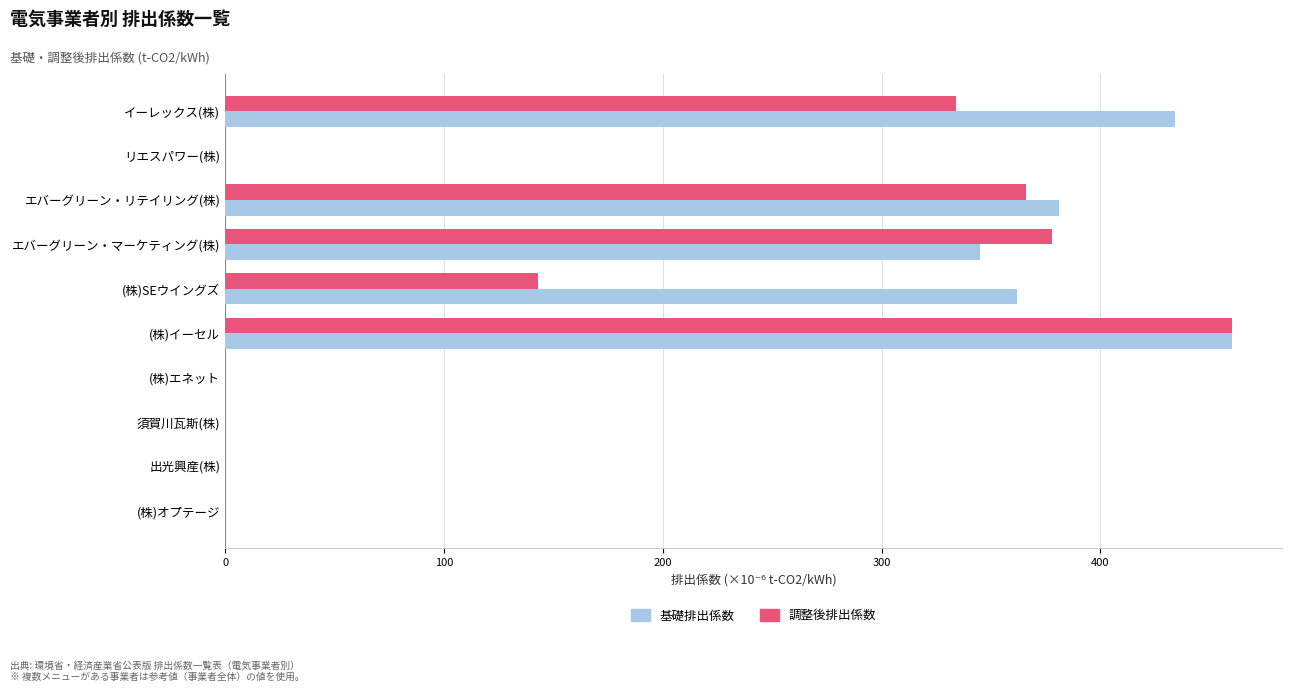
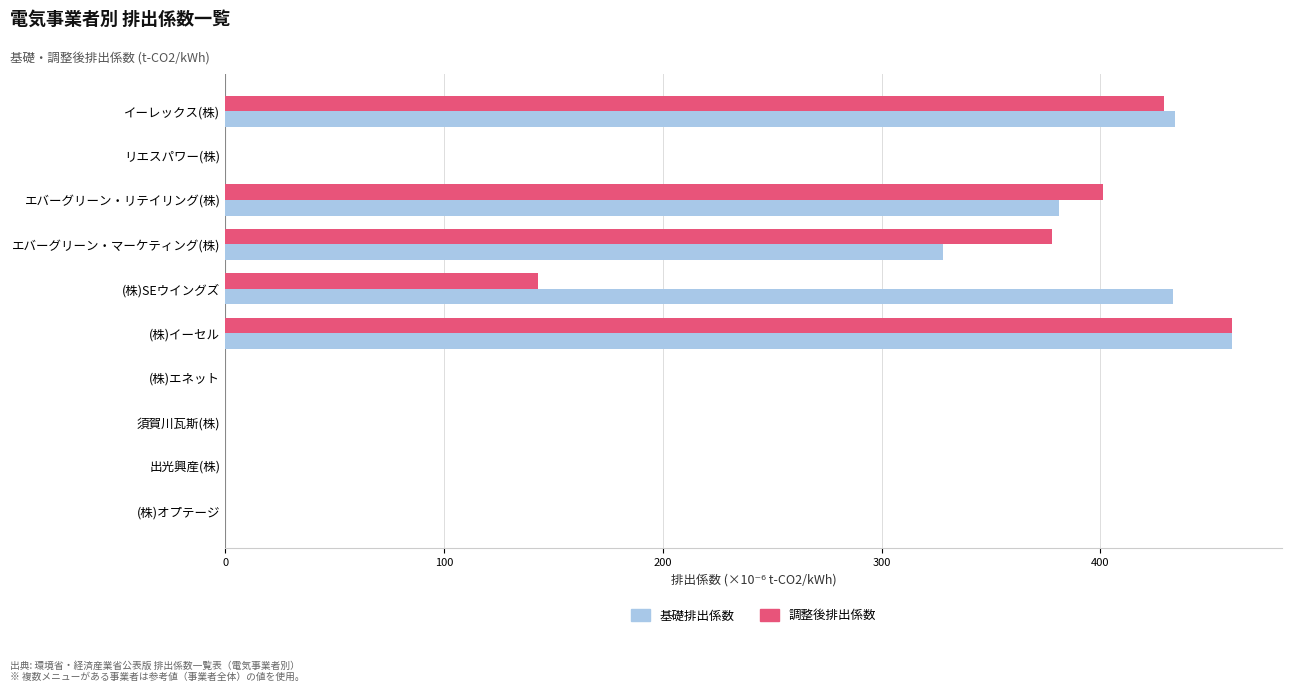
  {
    "基礎排出係数": {
      "イーレックス(株)": 434,
      "リエスパワー(株)": 0,
      "エバーグリーン・リテイリング(株)": 381,
-     "エバーグリーン・マーケティング(株)": 345,
-     "(株)SEウイングズ": 362,
+     "エバーグリーン・マーケティング(株)": 328,
+     "(株)SEウイングズ": 433,
      "(株)イーセル": 460,
      "(株)エネット": 0,
      "須賀川瓦斯(株)": 0,
      "出光興産(株)": 0,
      "(株)オプテージ": 0
    },
    "調整後排出係数": {
-     "イーレックス(株)": 334,
+     "イーレックス(株)": 429,
      "リエスパワー(株)": 0,
-     "エバーグリーン・リテイリング(株)": 366,
+     "エバーグリーン・リテイリング(株)": 401,
      "エバーグリーン・マーケティング(株)": 378,
      "(株)SEウイングズ": 143,
      "(株)イーセル": 460,
      "(株)エネット": 0,
      "須賀川瓦斯(株)": 0,
      "出光興産(株)": 0,
      "(株)オプテージ": 0
    }
  }
